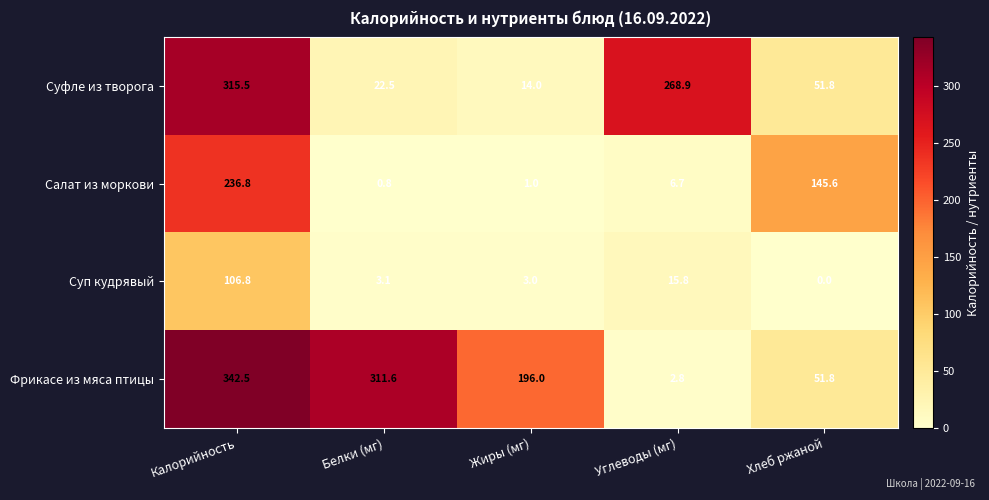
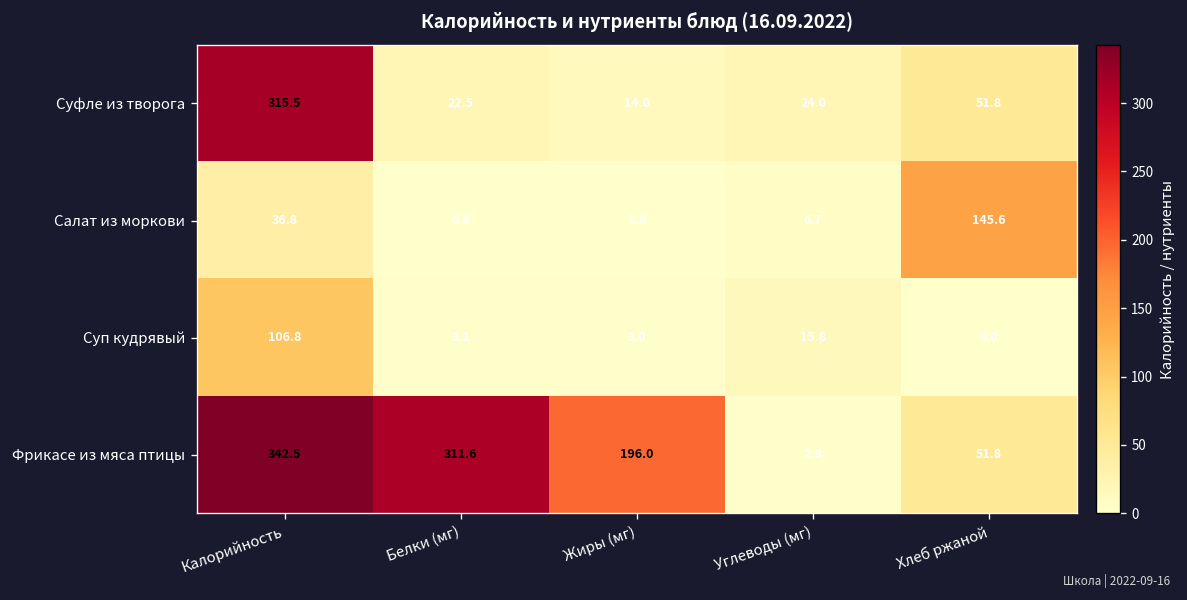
  {
    "Суфле из творога": {
      "Калорийность": 315.5,
      "Белки (мг)": 22.5,
      "Жиры (мг)": 14.0,
-     "Углеводы (мг)": 268.9,
+     "Углеводы (мг)": 24.0,
      "Хлеб ржаной": 51.8
    },
    "Салат из моркови": {
-     "Калорийность": 236.8,
+     "Калорийность": 36.8,
      "Белки (мг)": 0.8,
      "Жиры (мг)": 1.0,
      "Углеводы (мг)": 6.7,
      "Хлеб ржаной": 145.6
    },
    "Суп кудрявый": {
      "Калорийность": 106.8,
      "Белки (мг)": 3.1,
      "Жиры (мг)": 3.0,
      "Углеводы (мг)": 15.8,
      "Хлеб ржаной": 0.0
    },
    "Фрикасе из мяса птицы": {
      "Калорийность": 342.5,
      "Белки (мг)": 311.6,
      "Жиры (мг)": 196.0,
      "Углеводы (мг)": 2.8,
      "Хлеб ржаной": 51.8
    }
  }
